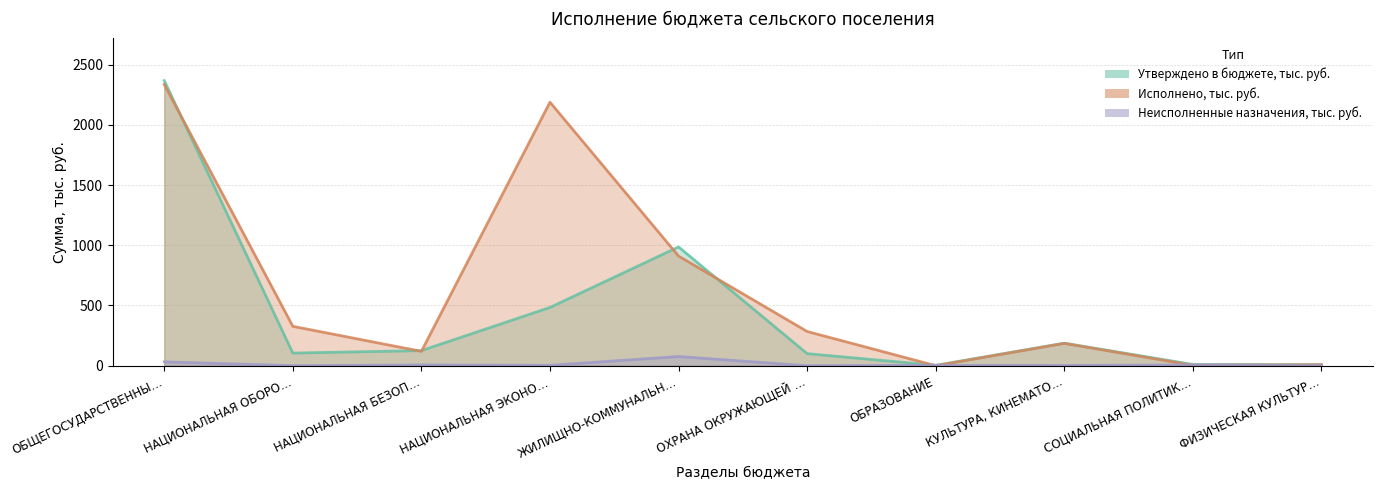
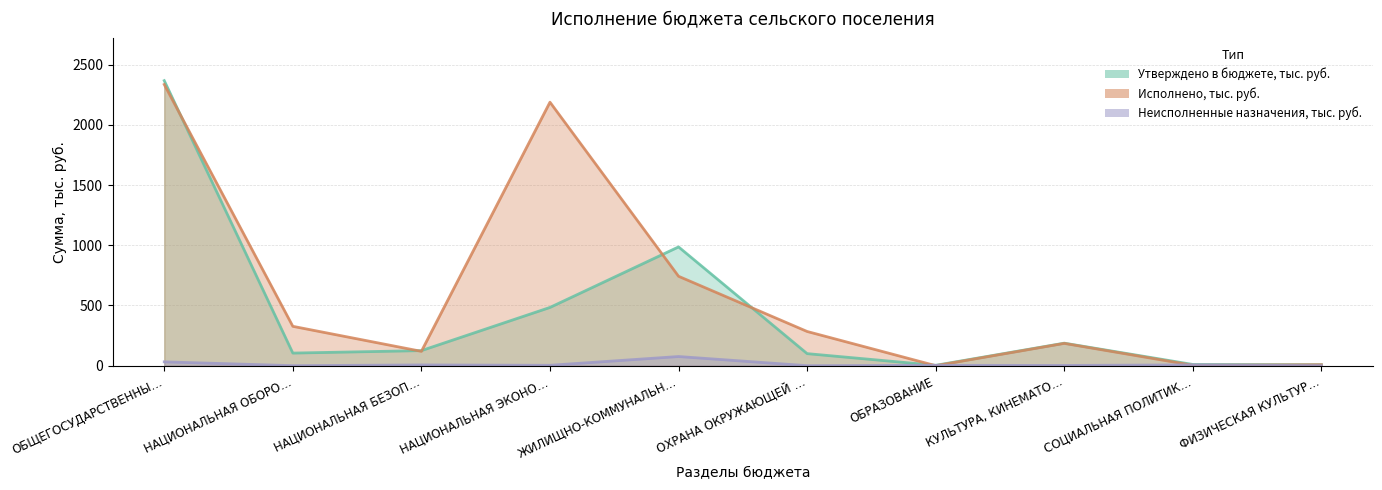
  {
    "Исполнено, тыс. руб.": {
      "ОБЩЕГОСУДАРСТВЕННЫ…": 2330,
      "НАЦИОНАЛЬНАЯ ОБОРО…": 330,
      "НАЦИОНАЛЬНАЯ ЭКОНО…": 2190,
-     "ЖИЛИЩНО-КОММУНАЛЬН…": 910,
+     "ЖИЛИЩНО-КОММУНАЛЬН…": 740,
      "ОХРАНА ОКРУЖАЮЩЕЙ …": 280
    }
  }
